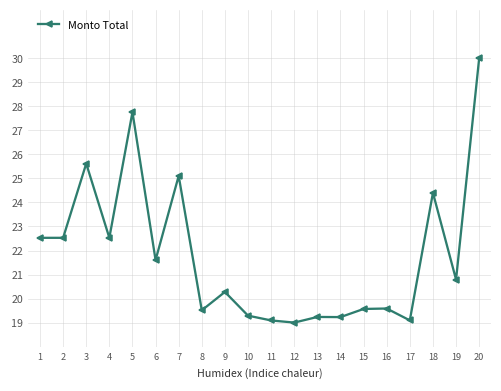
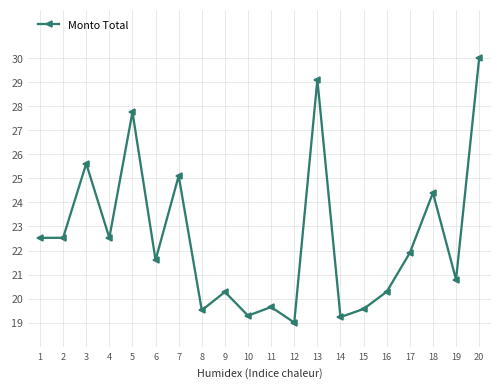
  {
    "1": 22.5,
    "2": 22.5,
    "3": 25.6,
    "4": 22.5,
    "5": 27.8,
    "6": 21.6,
    "7": 25.1,
    "8": 19.5,
    "9": 20.3,
    "10": 19.3,
-   "11": 19.1,
+   "11": 19.6,
    "12": 19.0,
-   "13": 19.2,
+   "13": 29.1,
    "14": 19.2,
    "15": 19.6,
-   "16": 19.6,
-   "17": 19.1,
+   "16": 20.3,
+   "17": 21.9,
    "18": 24.4,
    "19": 20.8,
    "20": 30.0
  }
